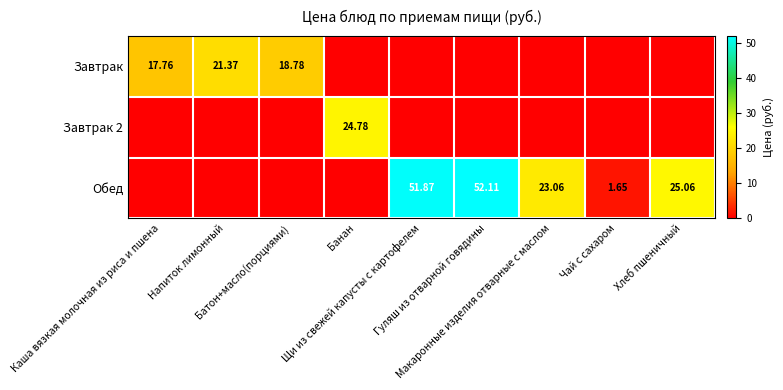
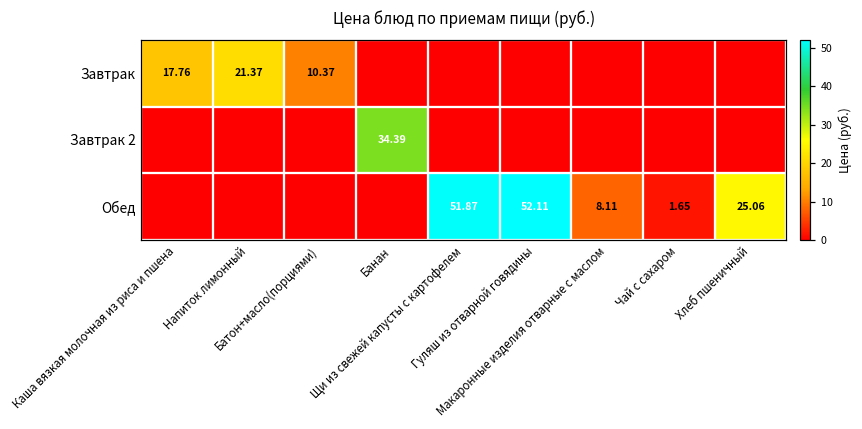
  {
    "Завтрак": {
      "Каша вязкая молочная из риса и пшена": 17.76,
      "Напиток лимонный": 21.37,
-     "Батон+масло(порциями)": 18.78
+     "Батон+масло(порциями)": 10.37
    },
    "Завтрак 2": {
-     "Банан": 24.78
+     "Банан": 34.39
    },
    "Обед": {
      "Щи из свежей капусты с картофелем": 51.87,
      "Гуляш из отварной говядины": 52.11,
-     "Макаронные изделия отварные с маслом": 23.06,
+     "Макаронные изделия отварные с маслом": 8.11,
      "Чай с сахаром": 1.65,
      "Хлеб пшеничный": 25.06
    }
  }
